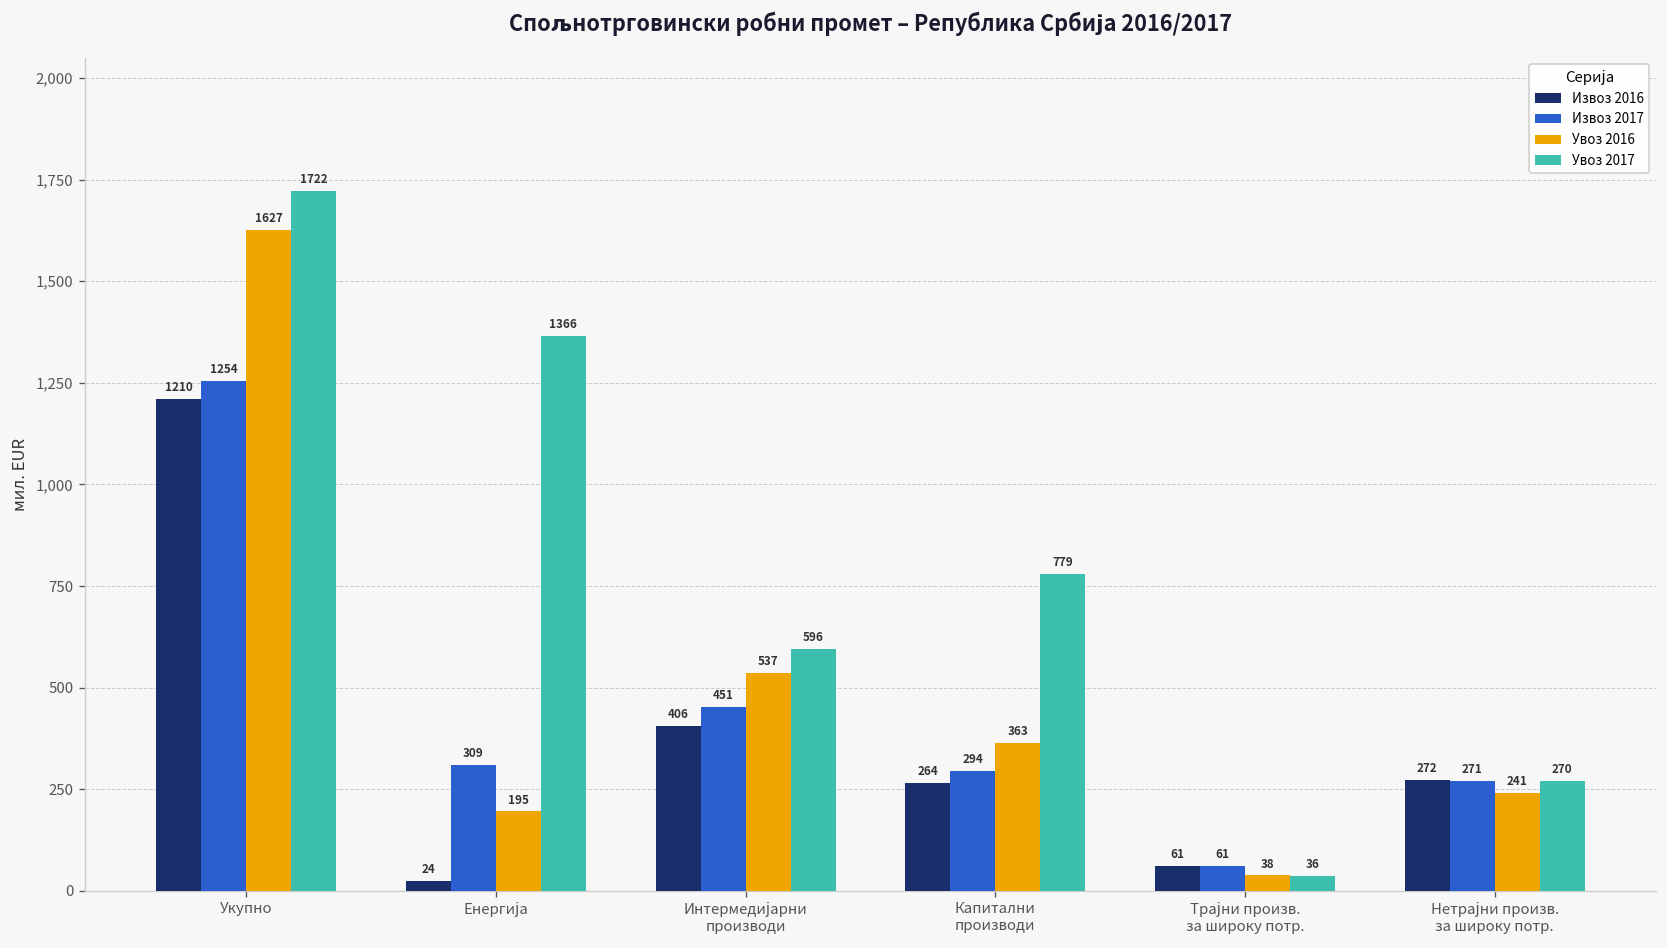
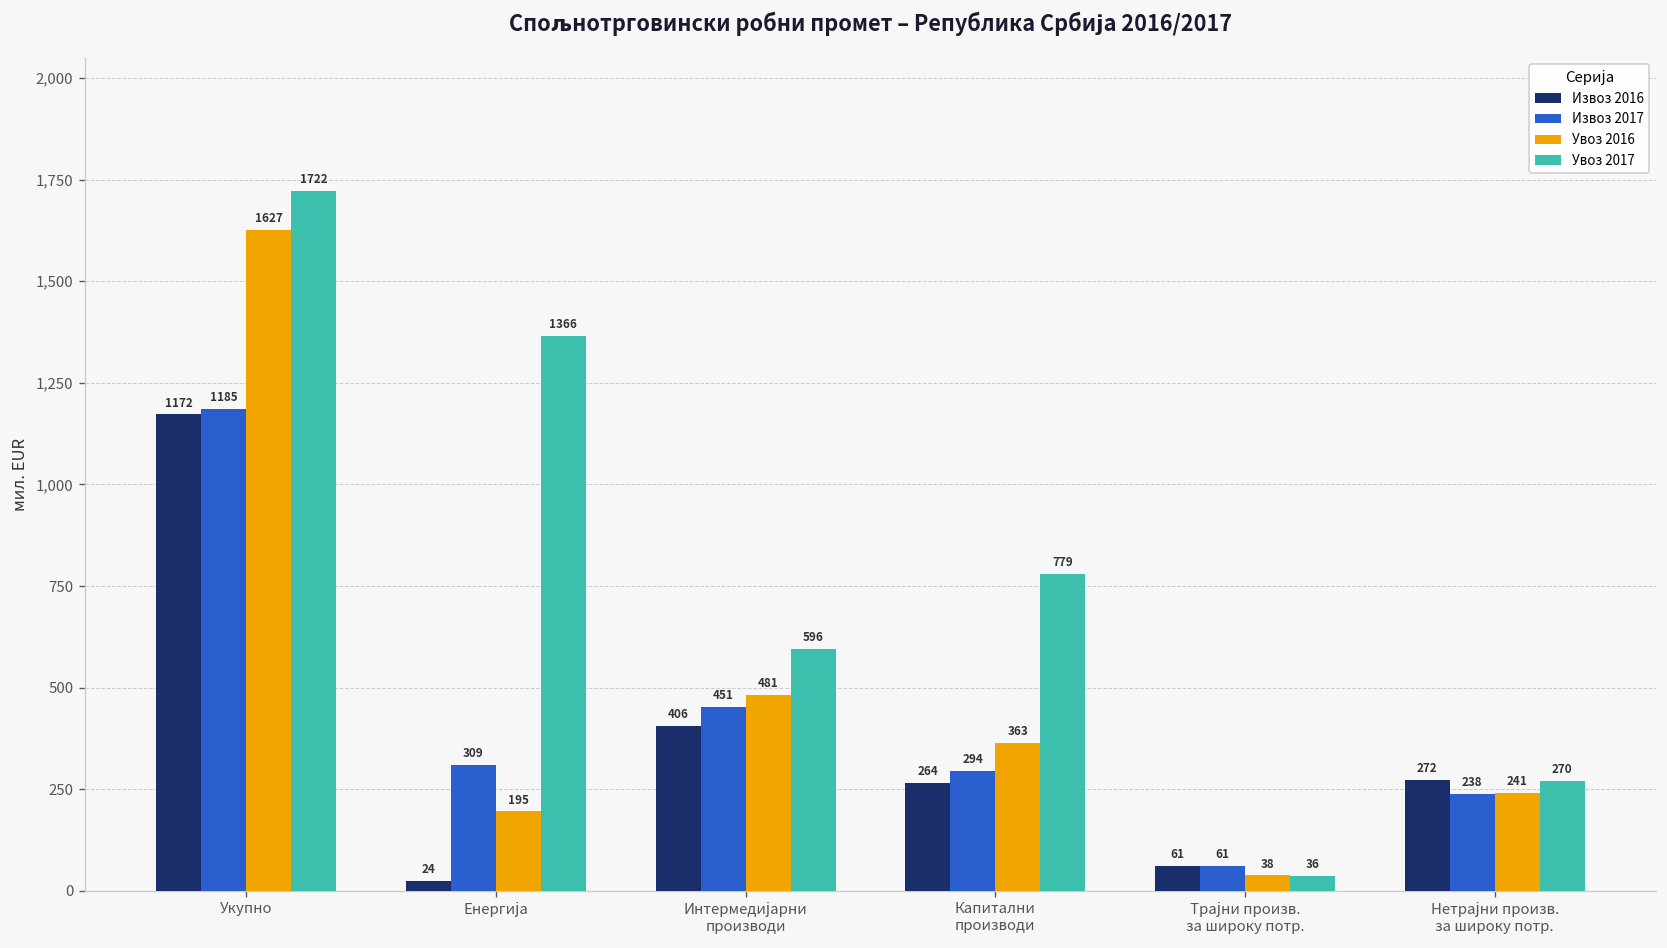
  {
    "Извоз 2016": {
-     "Укупно": 1210,
+     "Укупно": 1172,
      "Енергија": 24,
      "Интермедијарни производи": 406,
      "Капитални производи": 264,
      "Трајни произв. за широку потр.": 61,
      "Нетрајни произв. за широку потр.": 272
    },
    "Извоз 2017": {
-     "Укупно": 1254,
+     "Укупно": 1185,
      "Енергија": 309,
      "Интермедијарни производи": 451,
      "Капитални производи": 294,
      "Трајни произв. за широку потр.": 61,
-     "Нетрајни произв. за широку потр.": 271
+     "Нетрајни произв. за широку потр.": 238
    },
    "Увоз 2016": {
      "Укупно": 1627,
      "Енергија": 195,
-     "Интермедијарни производи": 537,
+     "Интермедијарни производи": 481,
      "Капитални производи": 363,
      "Трајни произв. за широку потр.": 38,
      "Нетрајни произв. за широку потр.": 241
    },
    "Увоз 2017": {
      "Укупно": 1722,
      "Енергија": 1366,
      "Интермедијарни производи": 596,
      "Капитални производи": 779,
      "Трајни произв. за широку потр.": 36,
      "Нетрајни произв. за широку потр.": 270
    }
  }
